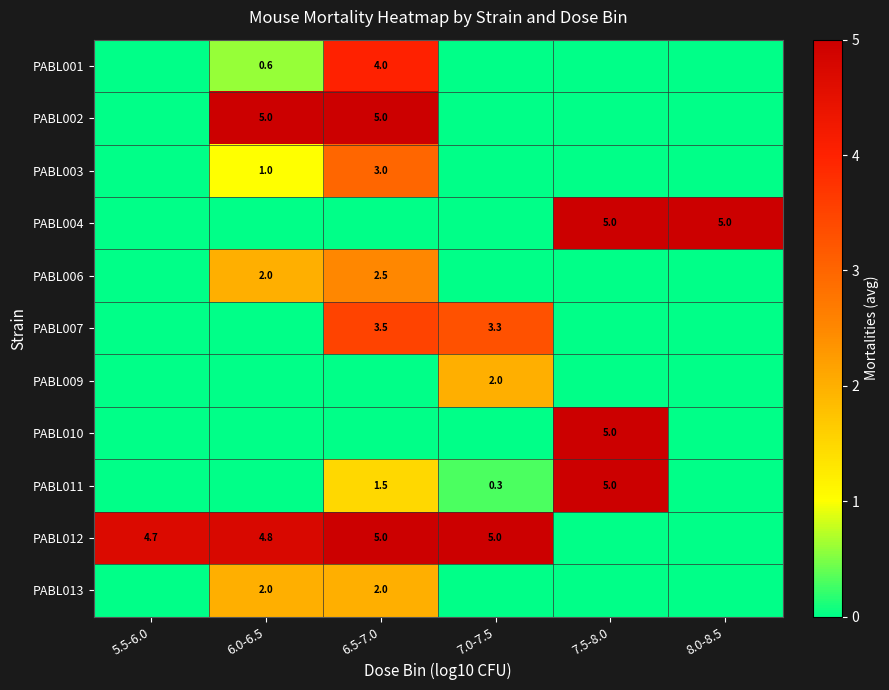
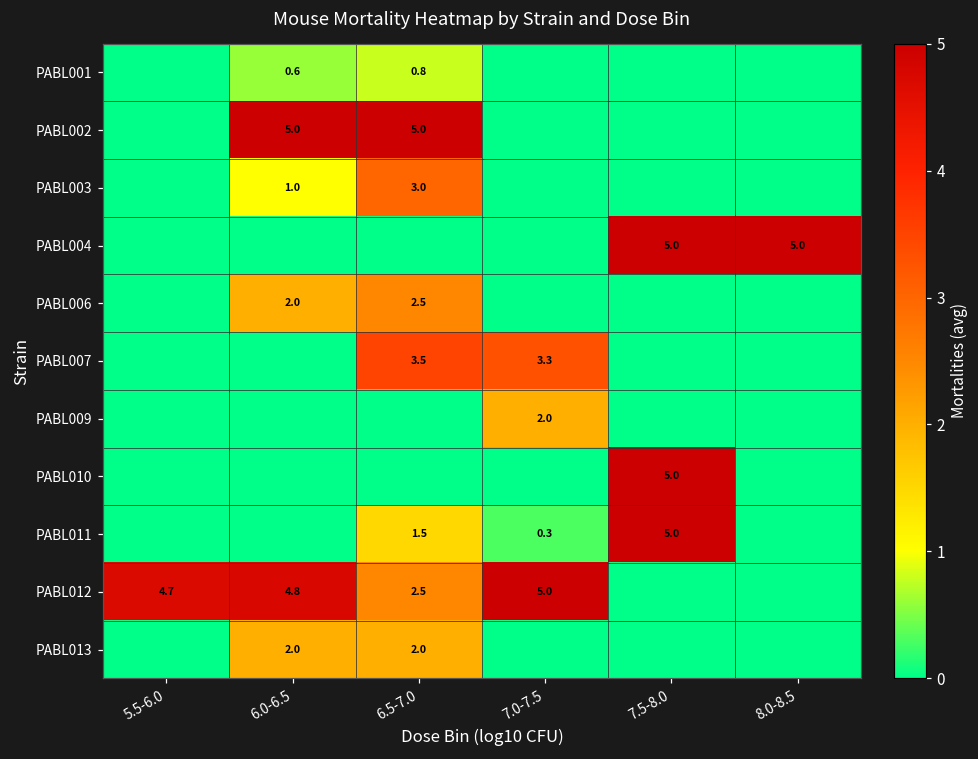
  {
    "PABL001": {
      "6.0-6.5": 0.6,
-     "6.5-7.0": 4.0
+     "6.5-7.0": 0.8
    },
    "PABL002": {
      "6.0-6.5": 5.0,
      "6.5-7.0": 5.0
    },
    "PABL003": {
      "6.0-6.5": 1.0,
      "6.5-7.0": 3.0
    },
    "PABL004": {
      "7.5-8.0": 5.0,
      "8.0-8.5": 5.0
    },
    "PABL006": {
      "6.0-6.5": 2.0,
      "6.5-7.0": 2.5
    },
    "PABL007": {
      "6.5-7.0": 3.5,
      "7.0-7.5": 3.3
    },
    "PABL009": {
      "7.0-7.5": 2.0
    },
    "PABL010": {
      "7.5-8.0": 5.0
    },
    "PABL011": {
      "6.5-7.0": 1.5,
      "7.0-7.5": 0.3,
      "7.5-8.0": 5.0
    },
    "PABL012": {
      "5.5-6.0": 4.7,
      "6.0-6.5": 4.8,
-     "6.5-7.0": 5.0,
+     "6.5-7.0": 2.5,
      "7.0-7.5": 5.0
    },
    "PABL013": {
      "6.0-6.5": 2.0,
      "6.5-7.0": 2.0
    }
  }
